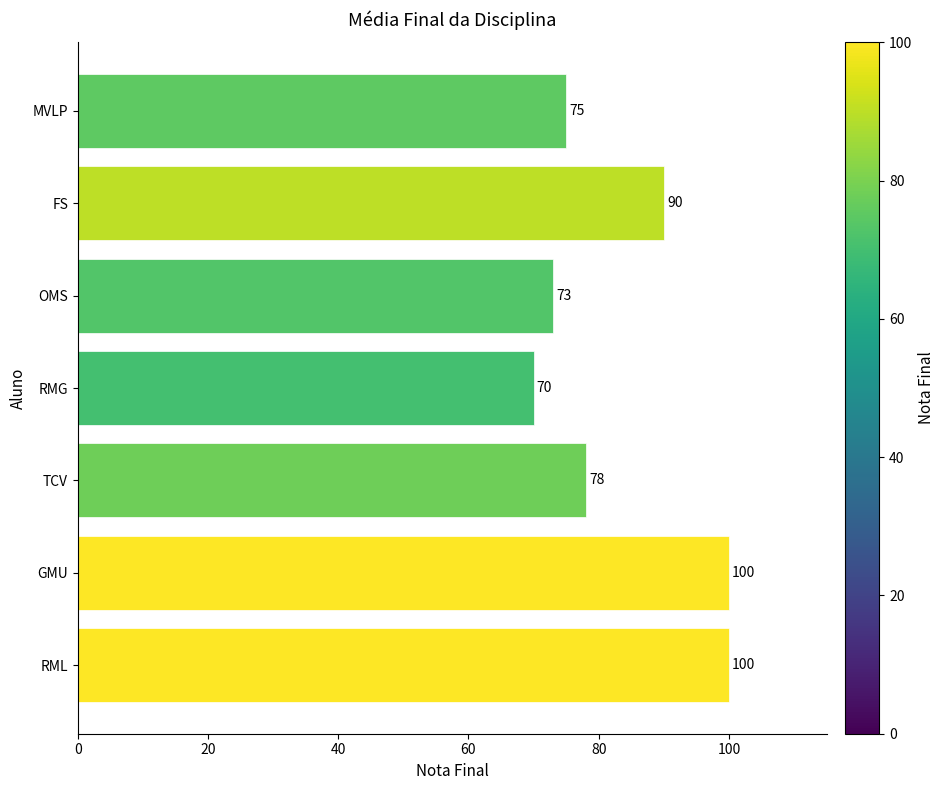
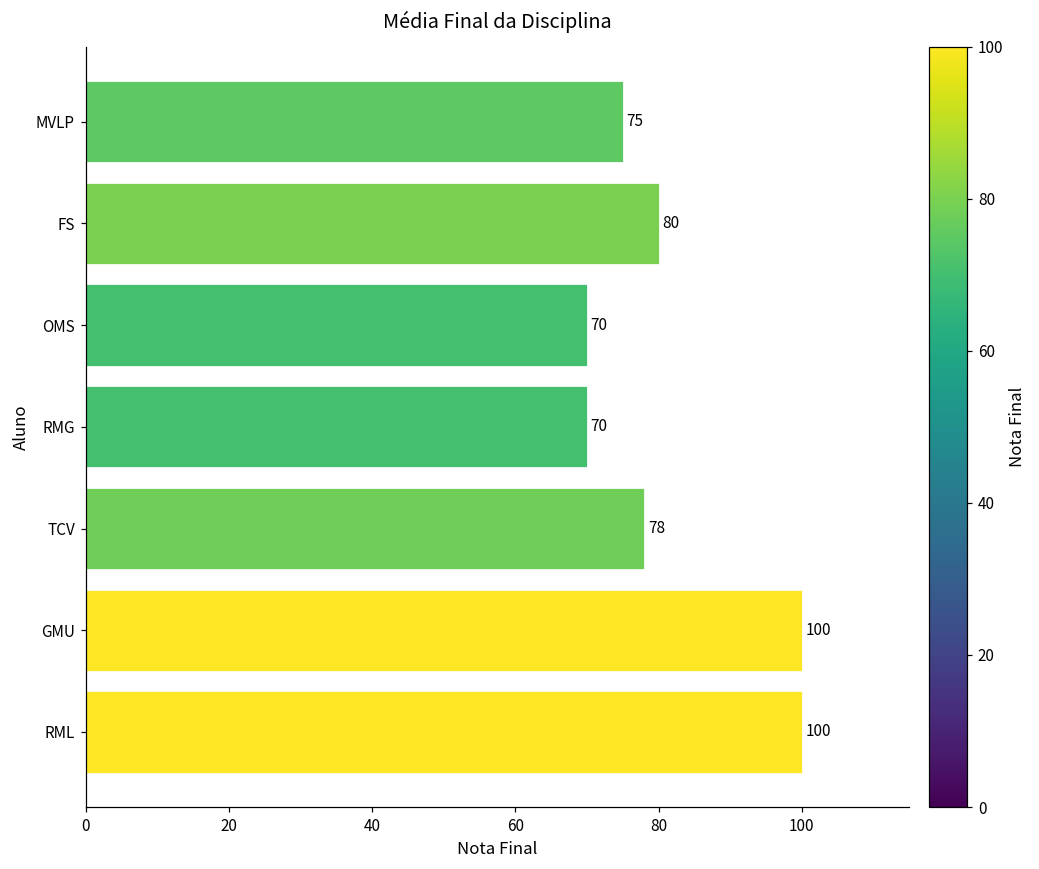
  {
    "MVLP": 75,
-   "FS": 90,
-   "OMS": 73,
+   "FS": 80,
+   "OMS": 70,
    "RMG": 70,
    "TCV": 78,
    "GMU": 100,
    "RML": 100
  }
